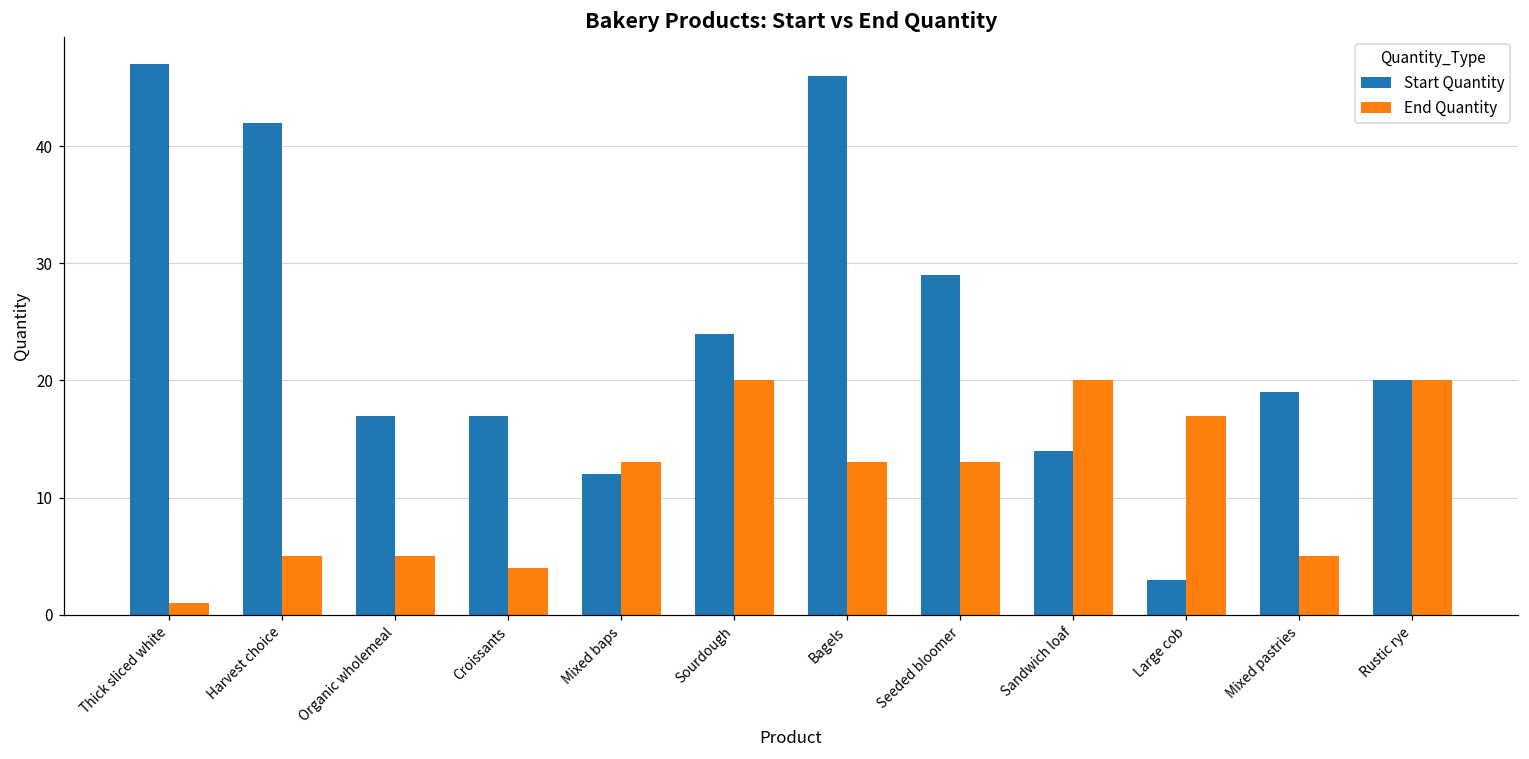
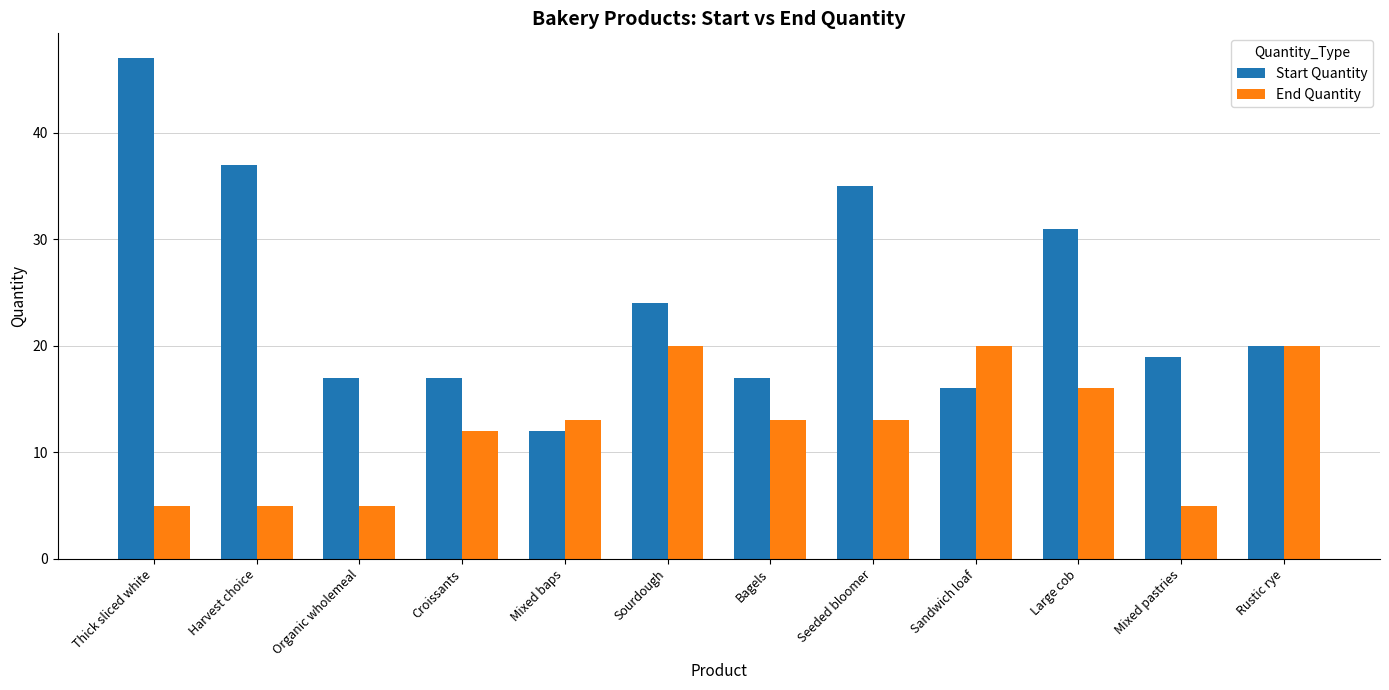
  {
    "Start Quantity": {
      "Thick sliced white": 47,
-     "Harvest choice": 42,
+     "Harvest choice": 37,
      "Organic wholemeal": 17,
      "Croissants": 17,
      "Mixed baps": 12,
      "Sourdough": 24,
-     "Bagels": 46,
-     "Seeded bloomer": 29,
-     "Sandwich loaf": 14,
-     "Large cob": 3,
+     "Bagels": 17,
+     "Seeded bloomer": 35,
+     "Sandwich loaf": 16,
+     "Large cob": 31,
      "Mixed pastries": 19,
      "Rustic rye": 20
    },
    "End Quantity": {
-     "Thick sliced white": 1,
+     "Thick sliced white": 5,
      "Harvest choice": 5,
      "Organic wholemeal": 5,
-     "Croissants": 4,
+     "Croissants": 12,
      "Mixed baps": 13,
      "Sourdough": 20,
      "Bagels": 13,
      "Seeded bloomer": 13,
      "Sandwich loaf": 20,
-     "Large cob": 17,
+     "Large cob": 16,
      "Mixed pastries": 5,
      "Rustic rye": 20
    }
  }
